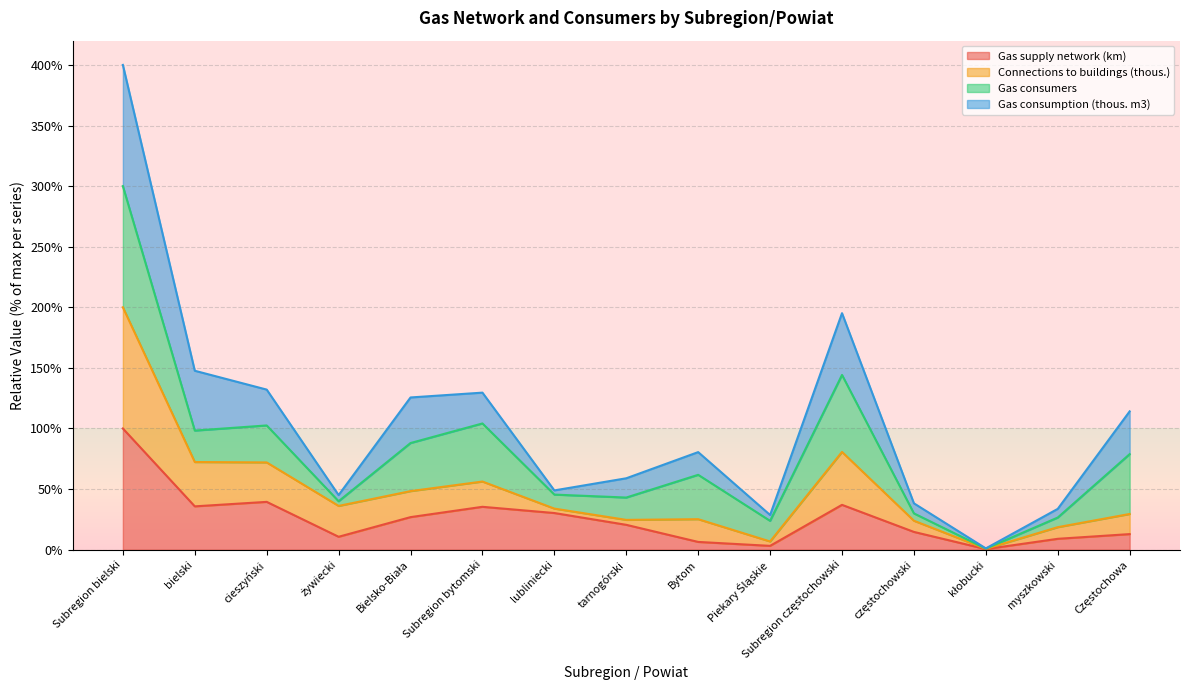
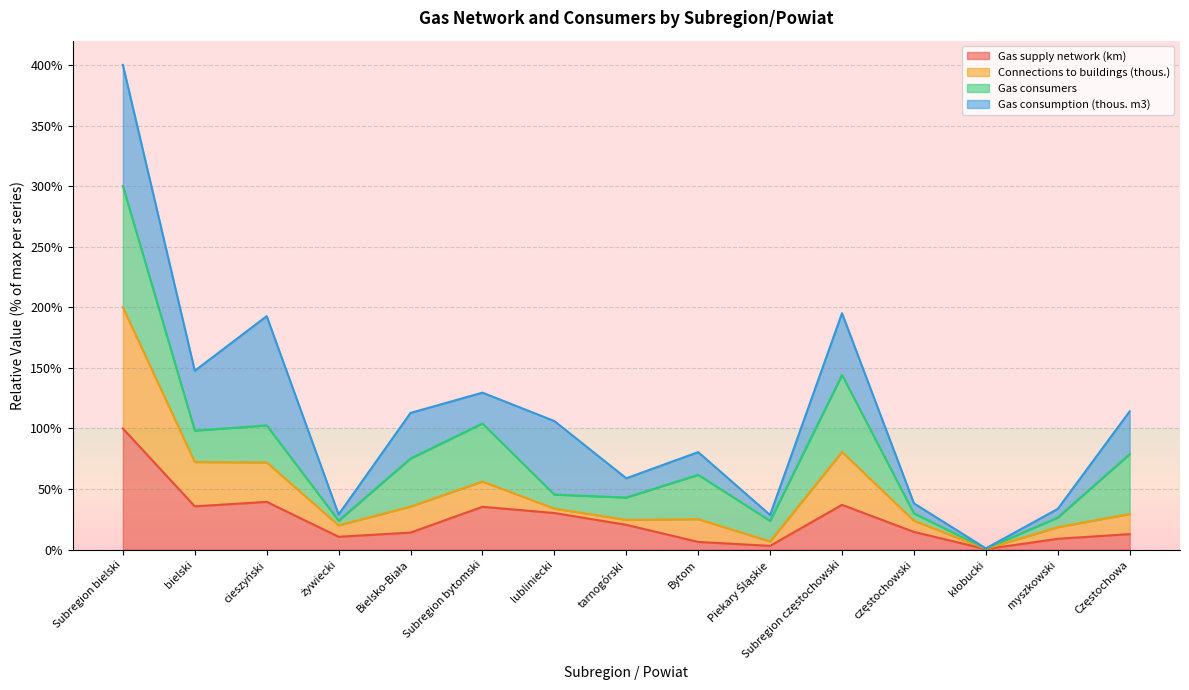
  {
    "Gas supply network (km)": {
      "Subregion bielski": "100%",
      "bielski": "36%",
      "cieszyński": "39%",
      "żywiecki": "11%",
-     "Bielsko-Biała": "27%",
+     "Bielsko-Biała": "14%",
      "Subregion bytomski": "35%",
      "lubliniecki": "30%",
      "tarnogórski": "21%",
      "Bytom": "6%",
      "Piekary Śląskie": "3%",
      "Subregion częstochowski": "37%",
      "częstochowski": "15%",
      "myszkowski": "9%",
      "Częstochowa": "13%"
    },
    "Connections to buildings (thous.)": {
      "Subregion bielski": "100%",
      "bielski": "37%",
      "cieszyński": "33%",
-     "żywiecki": "25%",
+     "żywiecki": "9%",
      "Bielsko-Biała": "21%",
      "Subregion bytomski": "21%",
      "lubliniecki": "4%",
      "tarnogórski": "4%",
      "Bytom": "19%",
      "Piekary Śląskie": "4%",
      "Subregion częstochowski": "44%",
      "częstochowski": "9%",
      "myszkowski": "10%",
      "Częstochowa": "17%"
    },
    "Gas consumers": {
      "Subregion bielski": "100%",
      "bielski": "26%",
      "cieszyński": "31%",
      "żywiecki": "4%",
      "Bielsko-Biała": "40%",
      "Subregion bytomski": "48%",
      "lubliniecki": "12%",
      "tarnogórski": "18%",
      "Bytom": "37%",
      "Piekary Śląskie": "17%",
      "Subregion częstochowski": "64%",
      "częstochowski": "6%",
      "myszkowski": "8%",
      "Częstochowa": "49%"
    },
    "Gas consumption (thous. m3)": {
      "Subregion bielski": "100%",
      "bielski": "49%",
-     "cieszyński": "30%",
+     "cieszyński": "90%",
      "żywiecki": "5%",
      "Bielsko-Biała": "38%",
      "Subregion bytomski": "25%",
-     "lubliniecki": "3%",
+     "lubliniecki": "61%",
      "tarnogórski": "16%",
      "Bytom": "19%",
      "Piekary Śląskie": "5%",
      "Subregion częstochowski": "51%",
      "częstochowski": "8%",
      "myszkowski": "7%",
      "Częstochowa": "35%"
    }
  }
